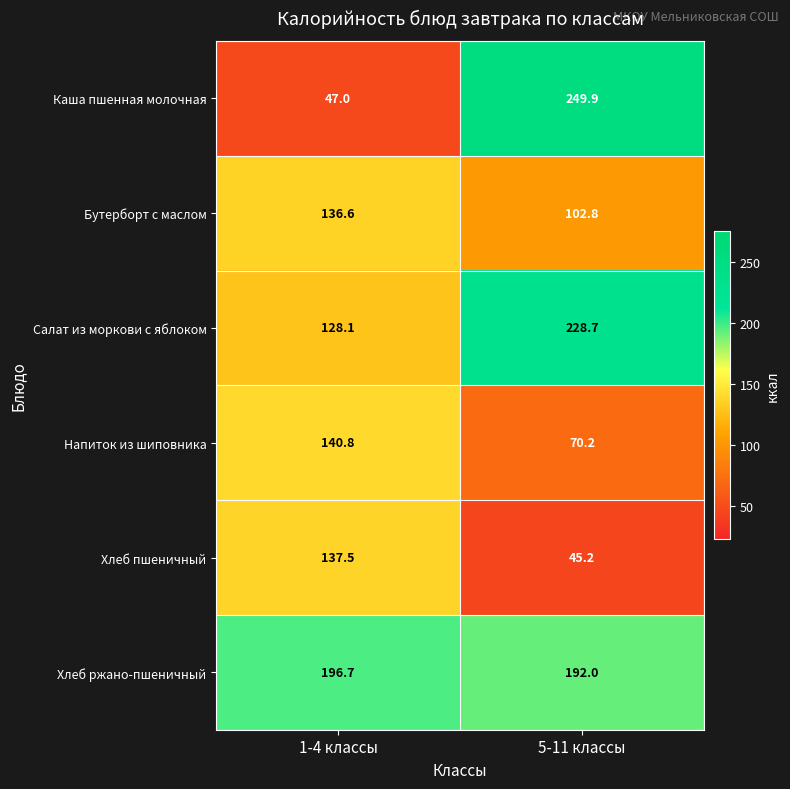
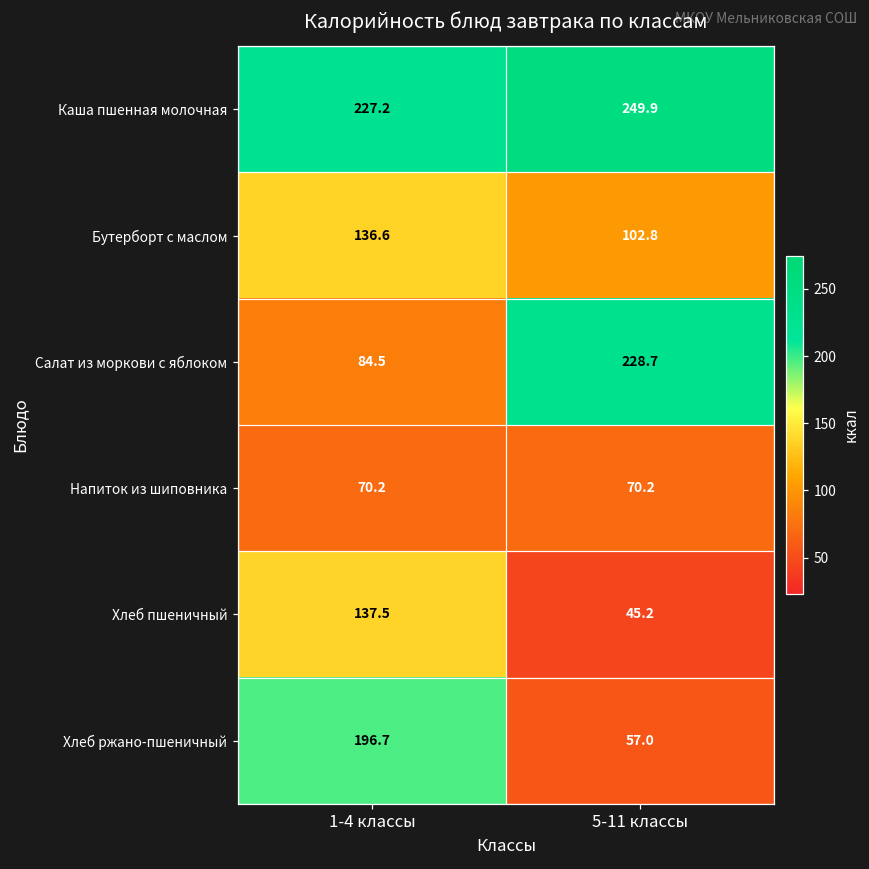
  {
    "Каша пшенная молочная": {
-     "1-4 классы": 47.0,
+     "1-4 классы": 227.2,
      "5-11 классы": 249.9
    },
    "Бутерборт с маслом": {
      "1-4 классы": 136.6,
      "5-11 классы": 102.8
    },
    "Салат из моркови с яблоком": {
-     "1-4 классы": 128.1,
+     "1-4 классы": 84.5,
      "5-11 классы": 228.7
    },
    "Напиток из шиповника": {
-     "1-4 классы": 140.8,
+     "1-4 классы": 70.2,
      "5-11 классы": 70.2
    },
    "Хлеб пшеничный": {
      "1-4 классы": 137.5,
      "5-11 классы": 45.2
    },
    "Хлеб ржано-пшеничный": {
      "1-4 классы": 196.7,
-     "5-11 классы": 192.0
+     "5-11 классы": 57.0
    }
  }
